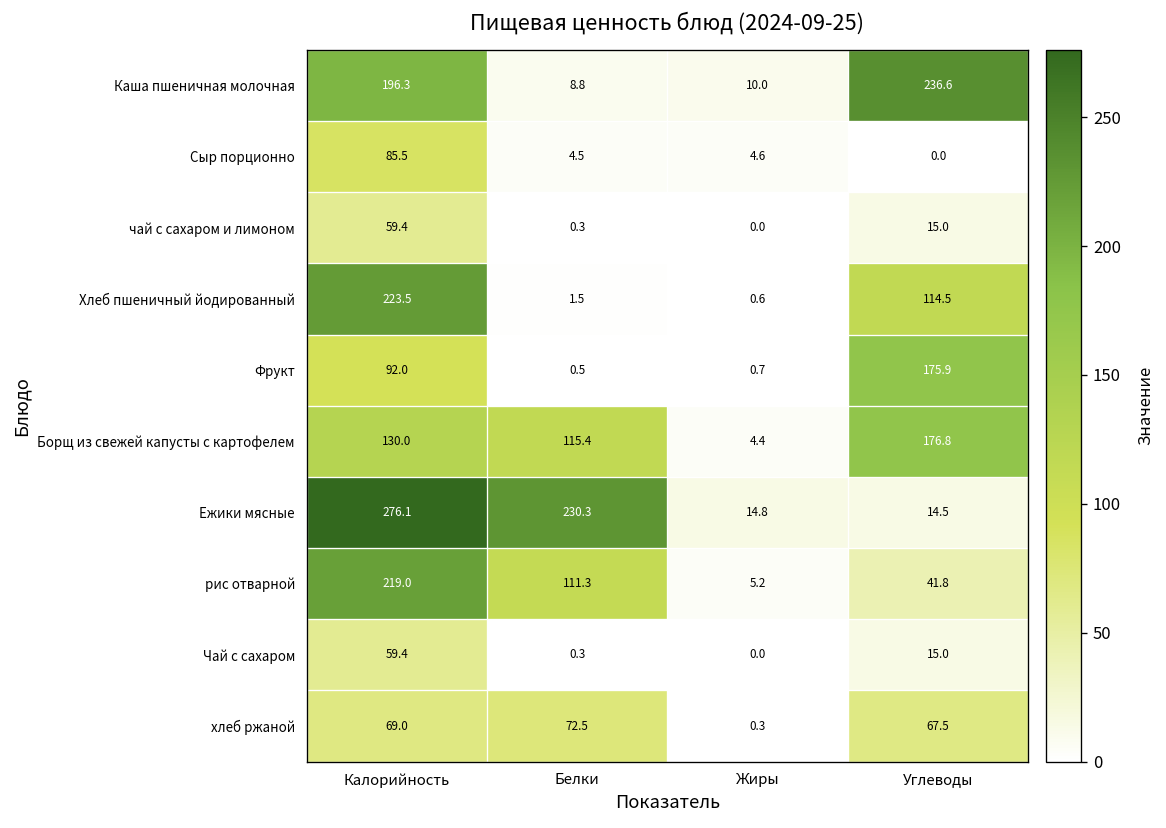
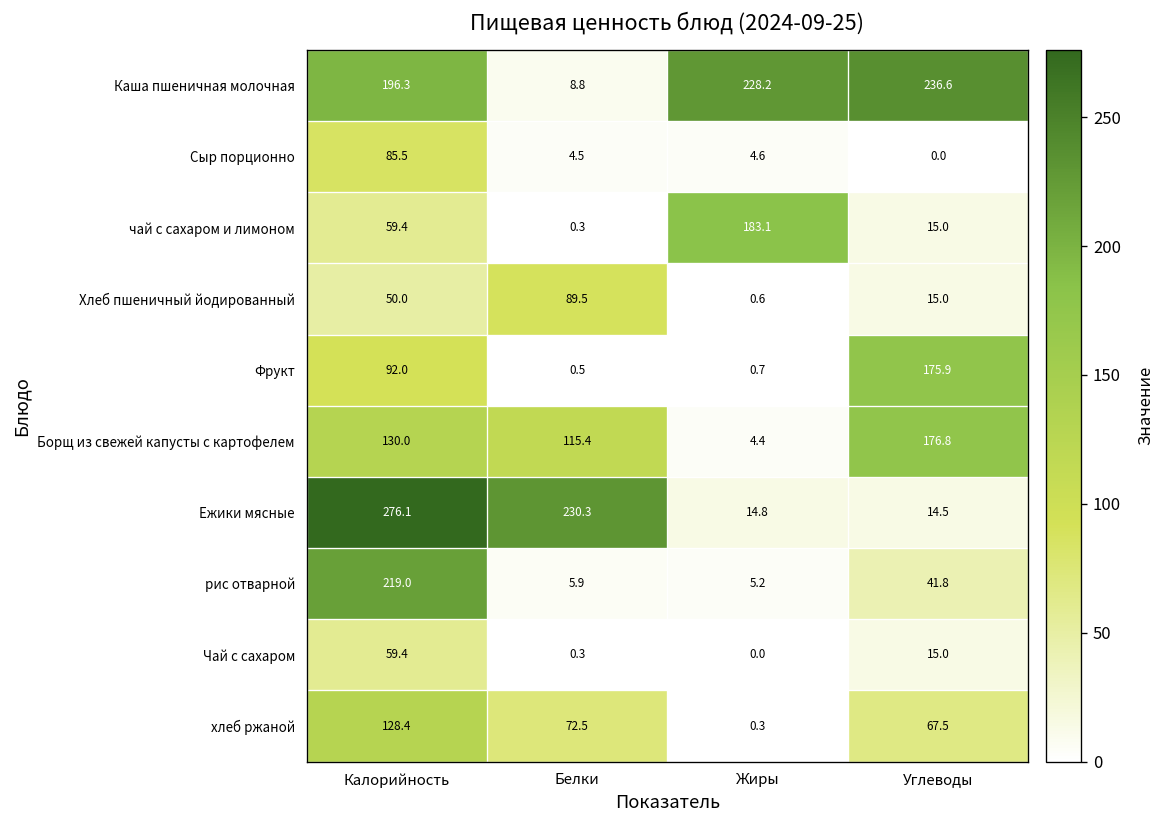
  {
    "Каша пшеничная молочная": {
      "Калорийность": 196.3,
      "Белки": 8.8,
-     "Жиры": 10.0,
+     "Жиры": 228.2,
      "Углеводы": 236.6
    },
    "Сыр порционно": {
      "Калорийность": 85.5,
      "Белки": 4.5,
      "Жиры": 4.6,
      "Углеводы": 0.0
    },
    "чай с сахаром и лимоном": {
      "Калорийность": 59.4,
      "Белки": 0.3,
-     "Жиры": 0.0,
+     "Жиры": 183.1,
      "Углеводы": 15.0
    },
    "Хлеб пшеничный йодированный": {
-     "Калорийность": 223.5,
-     "Белки": 1.5,
+     "Калорийность": 50.0,
+     "Белки": 89.5,
      "Жиры": 0.6,
-     "Углеводы": 114.5
+     "Углеводы": 15.0
    },
    "Фрукт": {
      "Калорийность": 92.0,
      "Белки": 0.5,
      "Жиры": 0.7,
      "Углеводы": 175.9
    },
    "Борщ из свежей капусты с картофелем": {
      "Калорийность": 130.0,
      "Белки": 115.4,
      "Жиры": 4.4,
      "Углеводы": 176.8
    },
    "Ежики мясные": {
      "Калорийность": 276.1,
      "Белки": 230.3,
      "Жиры": 14.8,
      "Углеводы": 14.5
    },
    "рис отварной": {
      "Калорийность": 219.0,
-     "Белки": 111.3,
+     "Белки": 5.9,
      "Жиры": 5.2,
      "Углеводы": 41.8
    },
    "Чай с сахаром": {
      "Калорийность": 59.4,
      "Белки": 0.3,
      "Жиры": 0.0,
      "Углеводы": 15.0
    },
    "хлеб ржаной": {
-     "Калорийность": 69.0,
+     "Калорийность": 128.4,
      "Белки": 72.5,
      "Жиры": 0.3,
      "Углеводы": 67.5
    }
  }
